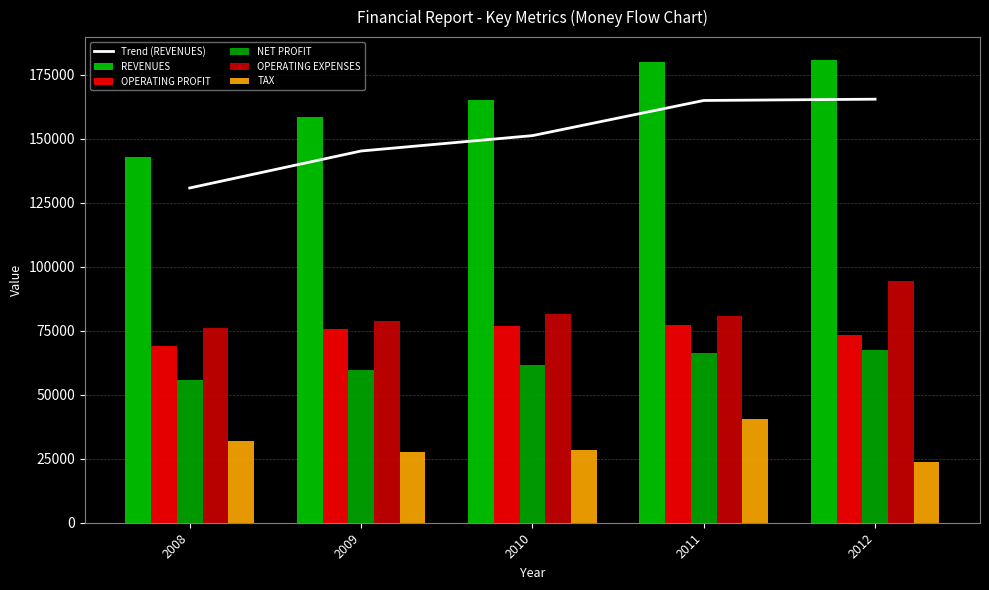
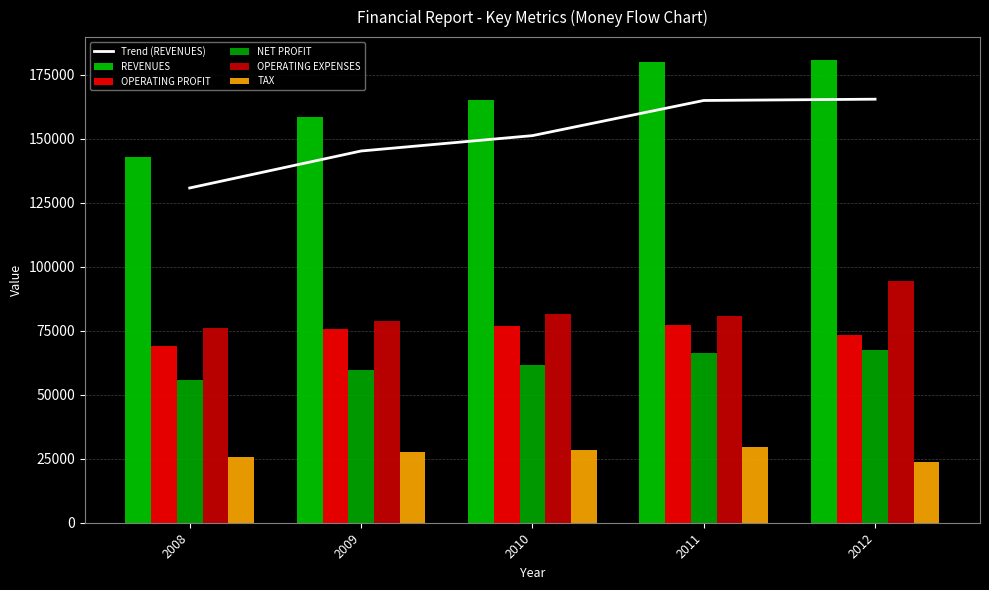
  {
    "Trend (REVENUES)": {
      "2008": 131000,
      "2009": 145000,
      "2010": 151000,
      "2011": 165000,
      "2012": 165000
    },
    "TAX": {
-     "2008": 32000,
+     "2008": 26000,
      "2009": 27000,
      "2010": 28000,
-     "2011": 40000,
+     "2011": 29000,
      "2012": 24000
    }
  }
